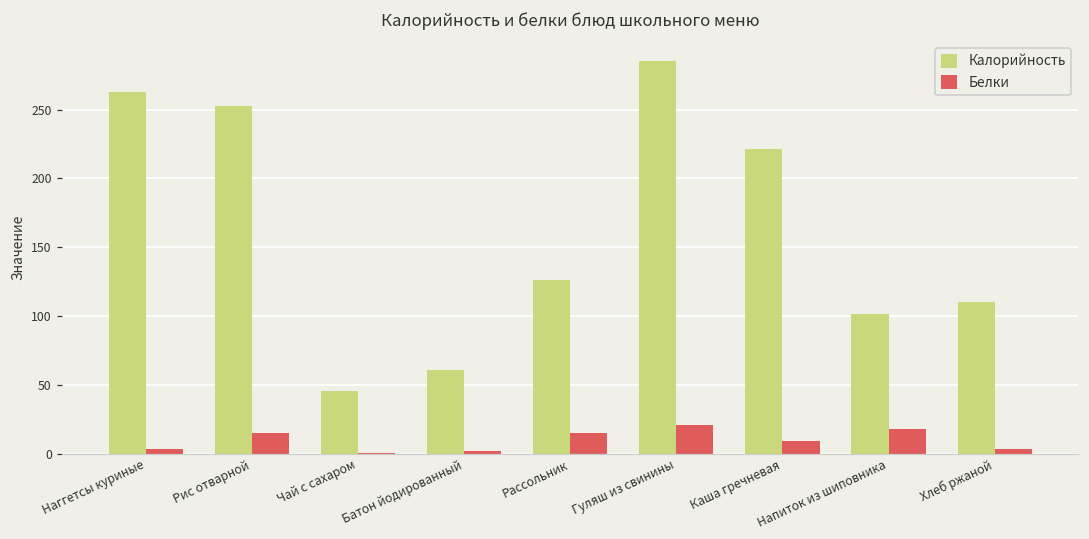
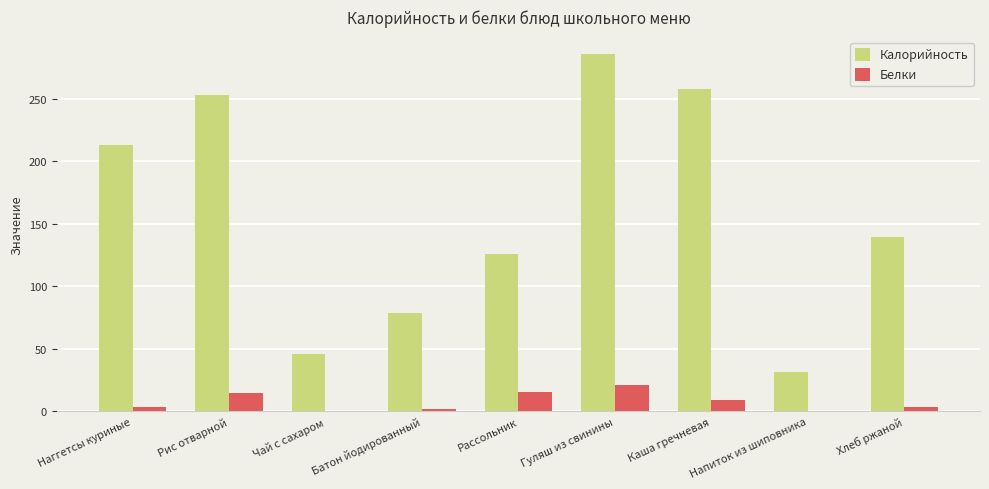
  {
    "Калорийность": {
-     "Наггетсы куриные": 263,
+     "Наггетсы куриные": 213,
      "Рис отварной": 253,
      "Чай с сахаром": 46,
-     "Батон йодированный": 61,
+     "Батон йодированный": 79,
      "Рассольник": 126,
      "Гуляш из свинины": 285,
-     "Каша гречневая": 222,
-     "Напиток из шиповника": 101,
-     "Хлеб ржаной": 110
+     "Каша гречневая": 257,
+     "Напиток из шиповника": 31,
+     "Хлеб ржаной": 140
    },
    "Белки": {
      "Наггетсы куриные": 3,
      "Рис отварной": 15,
      "Батон йодированный": 2,
      "Рассольник": 15,
      "Гуляш из свинины": 21,
      "Каша гречневая": 9,
-     "Напиток из шиповника": 18,
+     "Напиток из шиповника": 1,
      "Хлеб ржаной": 4
    }
  }
